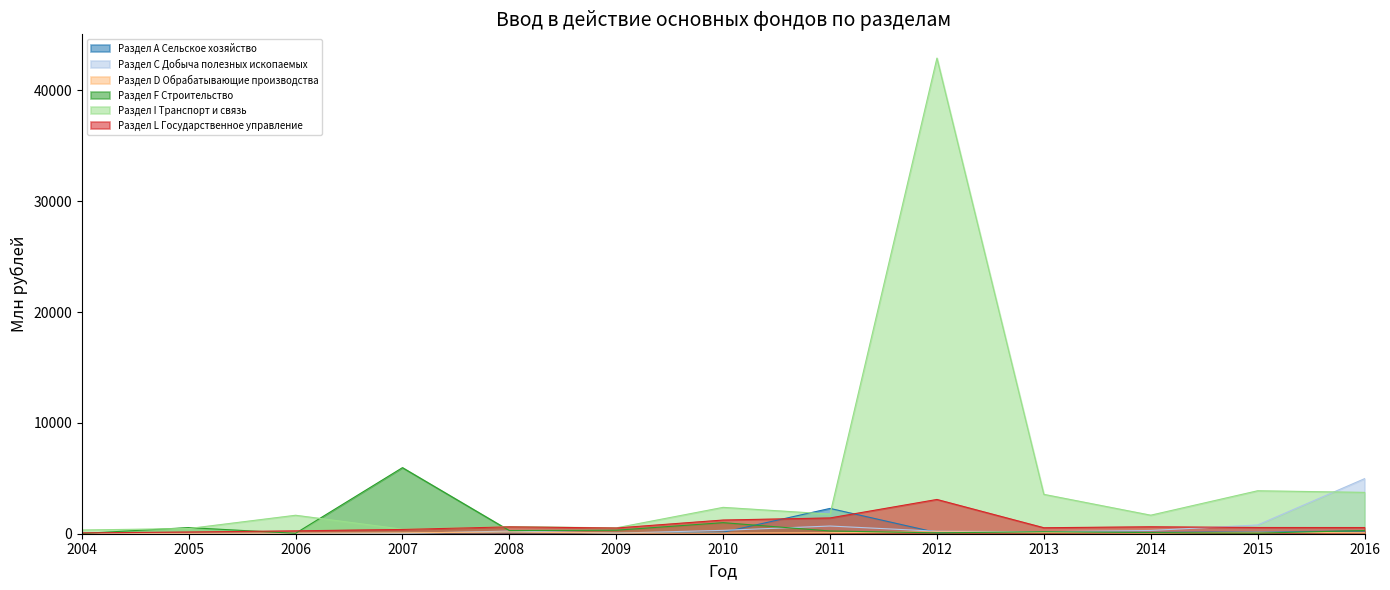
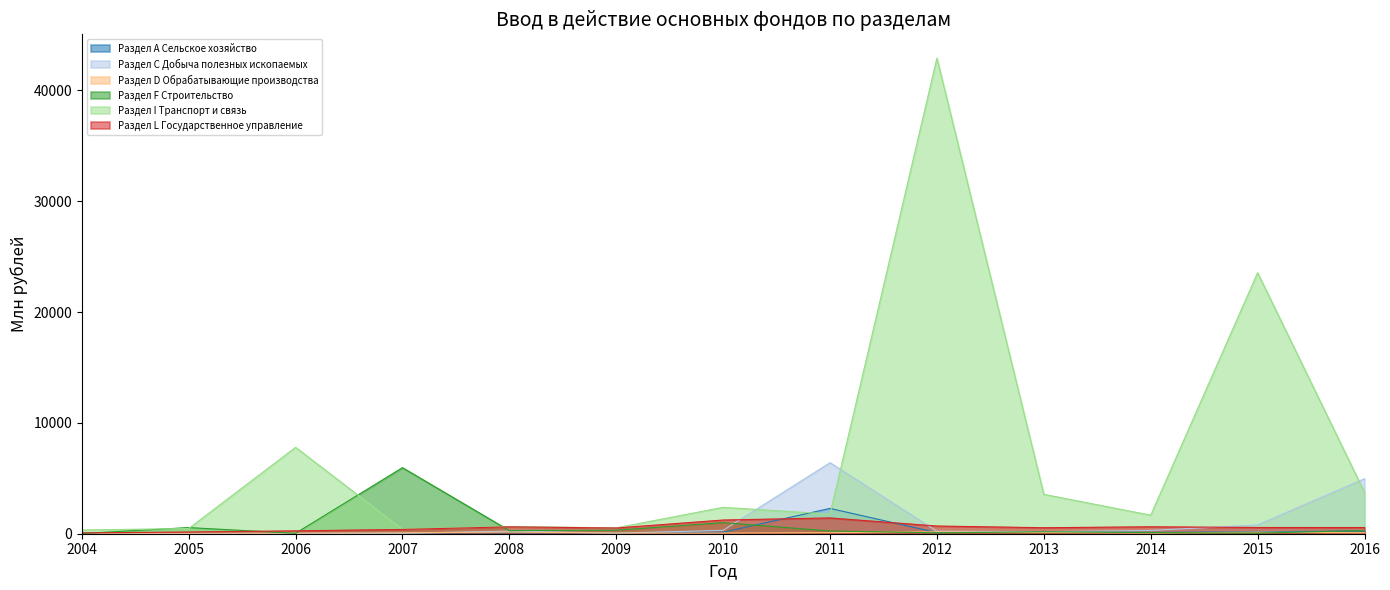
  {
    "Раздел A Сельское хозяйство": {
      "2011": 2300
    },
    "Раздел C Добыча полезных ископаемых": {
-     "2011": 700,
+     "2011": 6400,
      "2016": 5000
    },
    "Раздел F Строительство": {
      "2007": 6000,
      "2010": 1000
    },
    "Раздел I Транспорт и связь": {
      "2004": 300,
-     "2006": 1700,
+     "2006": 7800,
      "2010": 2400,
      "2011": 1800,
      "2012": 42900,
      "2013": 3600,
      "2014": 1700,
-     "2015": 3900,
+     "2015": 23600,
      "2016": 3700
    },
    "Раздел L Государственное управление": {
      "2010": 1200,
      "2011": 1400,
-     "2012": 3100,
+     "2012": 700,
      "2013": 500,
      "2014": 600,
      "2016": 600
    }
  }
